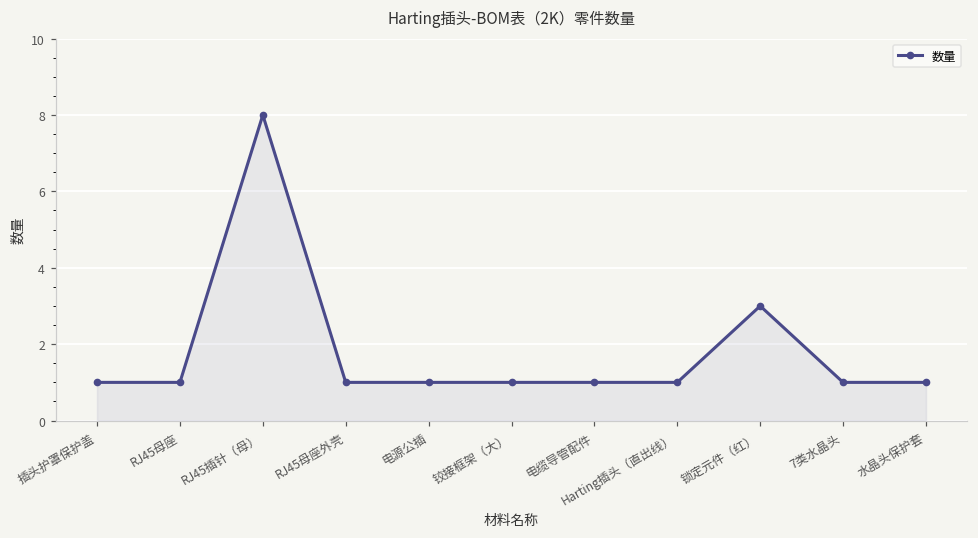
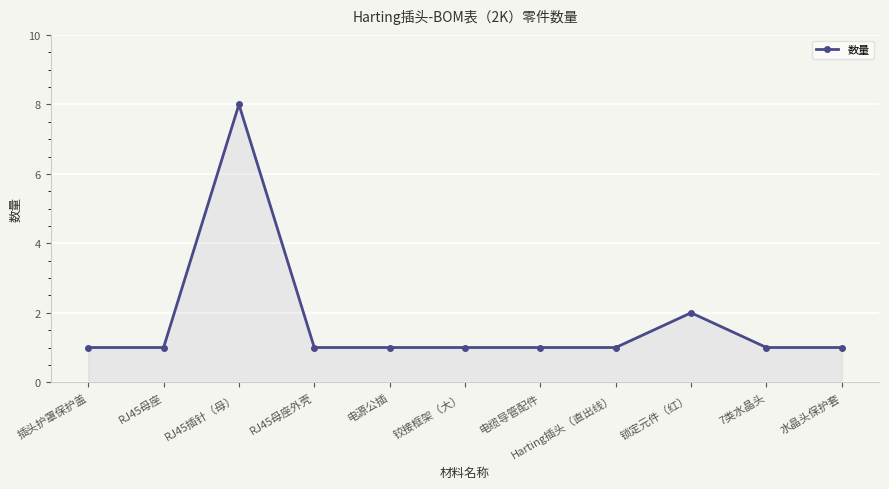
  {
    "插头护罩保护盖": 1,
    "RJ45母座": 1,
    "RJ45插针（母）": 8,
    "RJ45母座外壳": 1,
    "电源公插": 1,
    "铰接框架（大）": 1,
    "电缆导管配件": 1,
    "Harting插头（直出线）": 1,
-   "锁定元件（红）": 3,
+   "锁定元件（红）": 2,
    "7类水晶头": 1,
    "水晶头保护套": 1
  }
